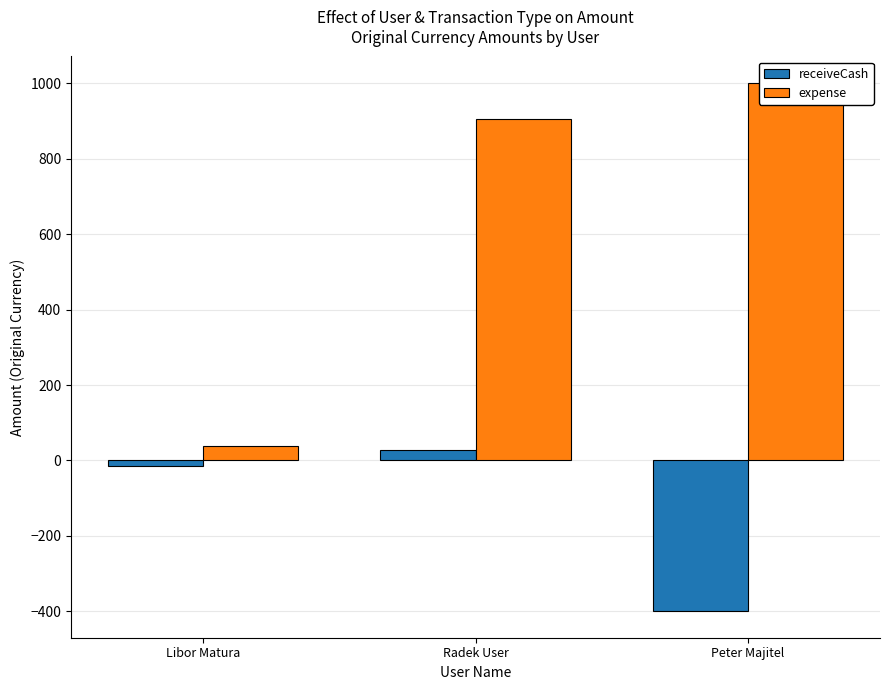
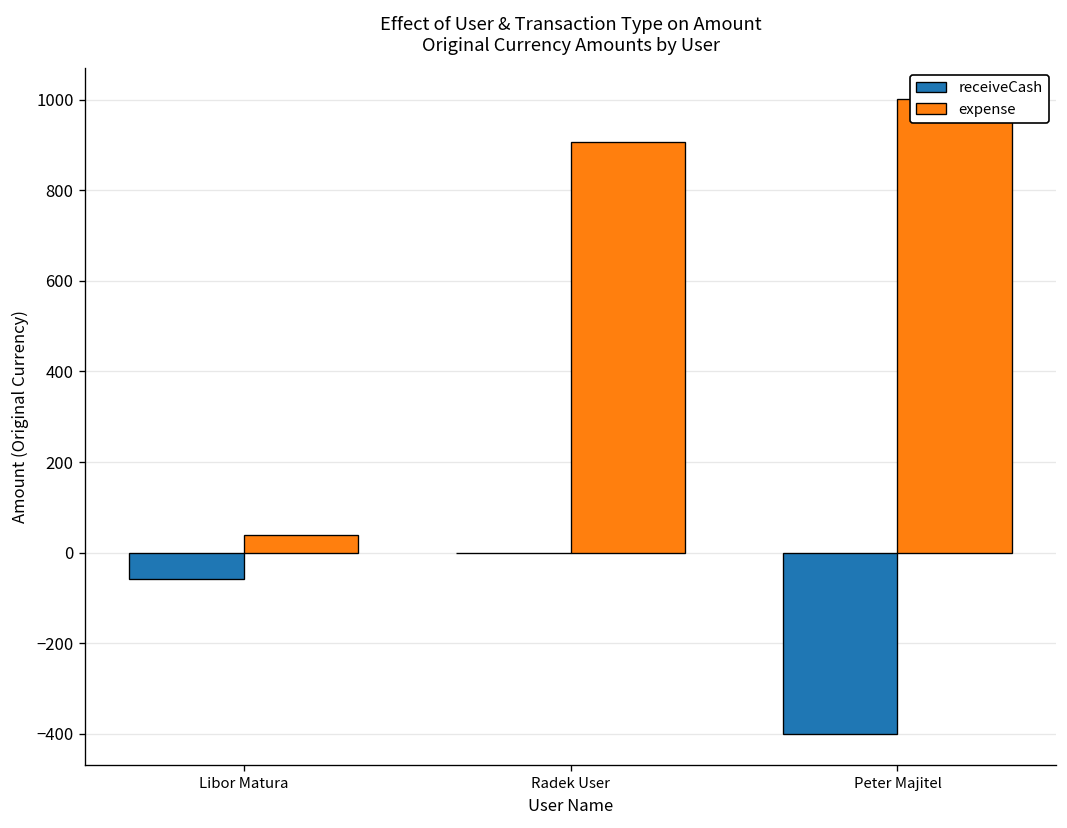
  {
    "receiveCash": {
-     "Libor Matura": -10,
-     "Radek User": 30,
+     "Libor Matura": -60,
+     "Radek User": 0,
      "Peter Majitel": -400
    },
    "expense": {
      "Libor Matura": 40,
      "Radek User": 910
    }
  }
